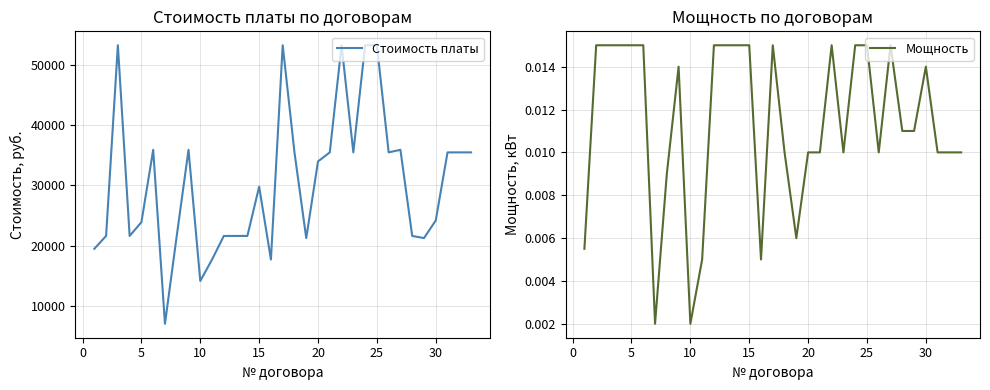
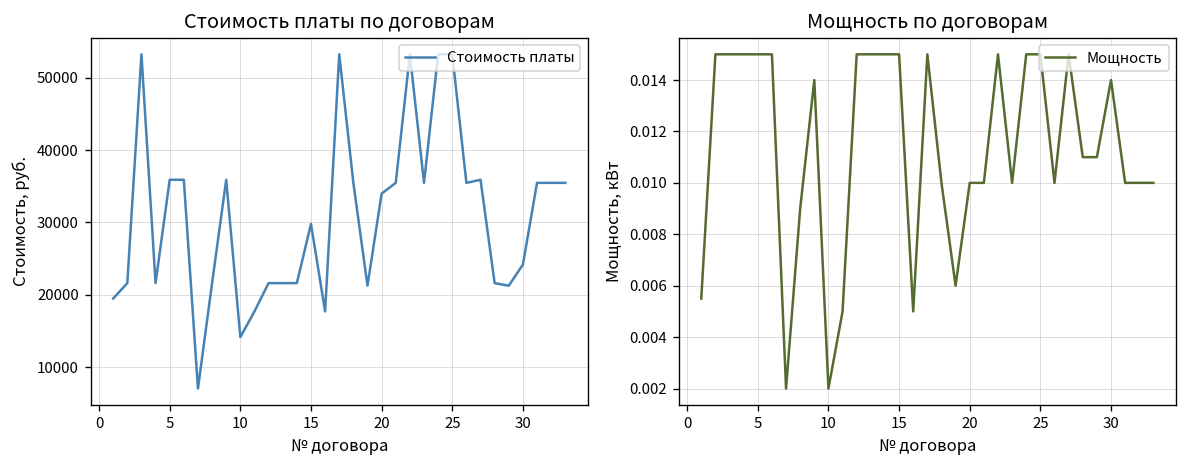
  {
    "Стоимость платы по договорам": {
-     "5": 24000,
+     "5": 36000,
      "10": 14000,
      "15": 30000,
      "20": 34000,
      "30": 24000
    },
    "Мощность по договорам": {
      "5": 0.0150,
      "10": 0.0020,
      "15": 0.0150,
      "20": 0.0100,
      "30": 0.0140
    }
  }
